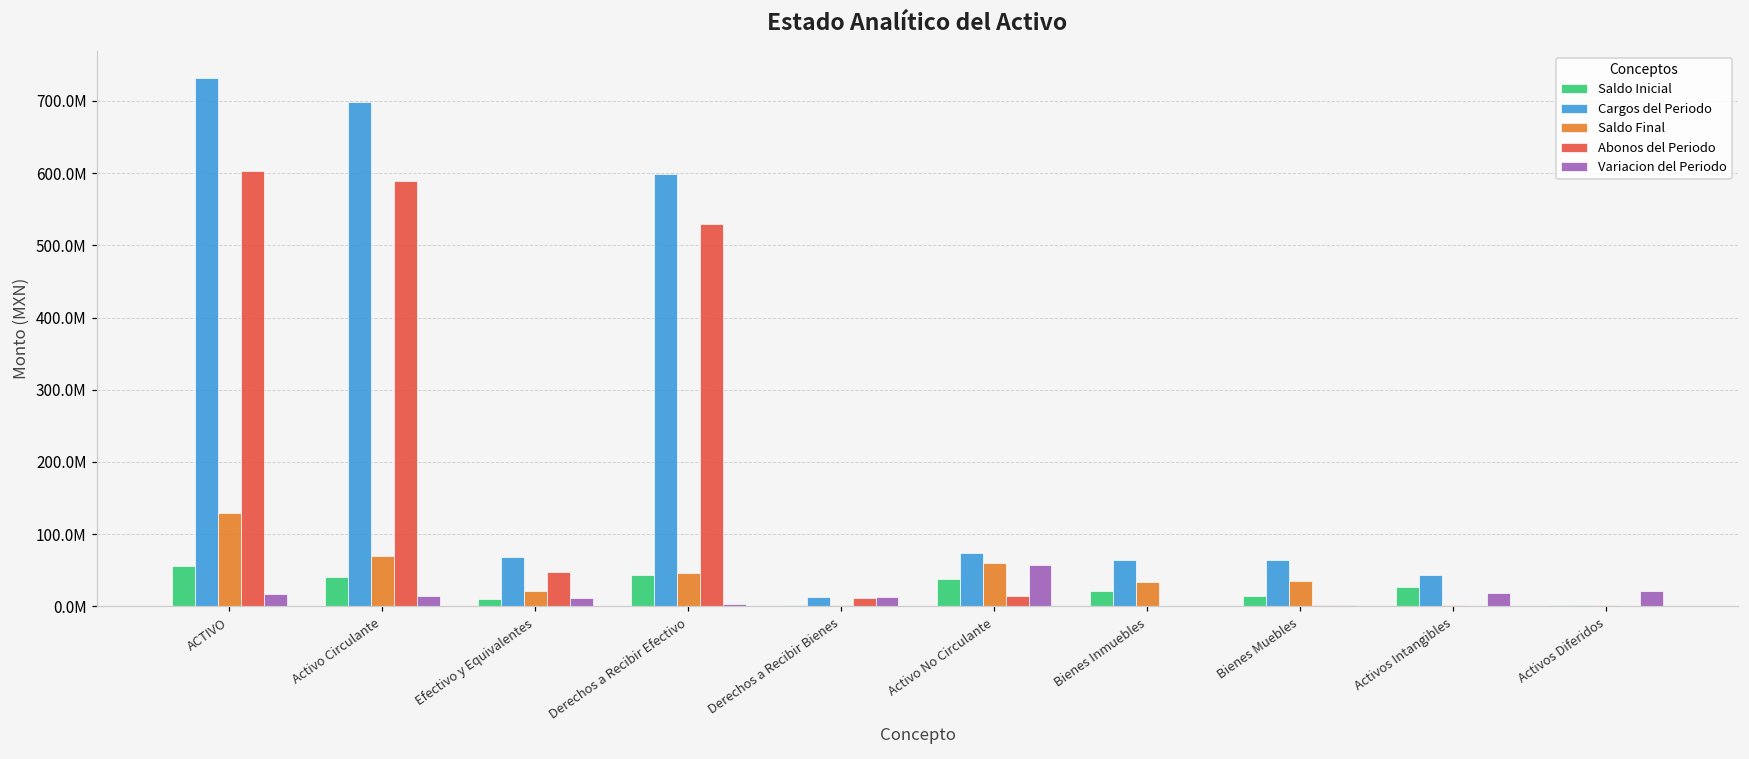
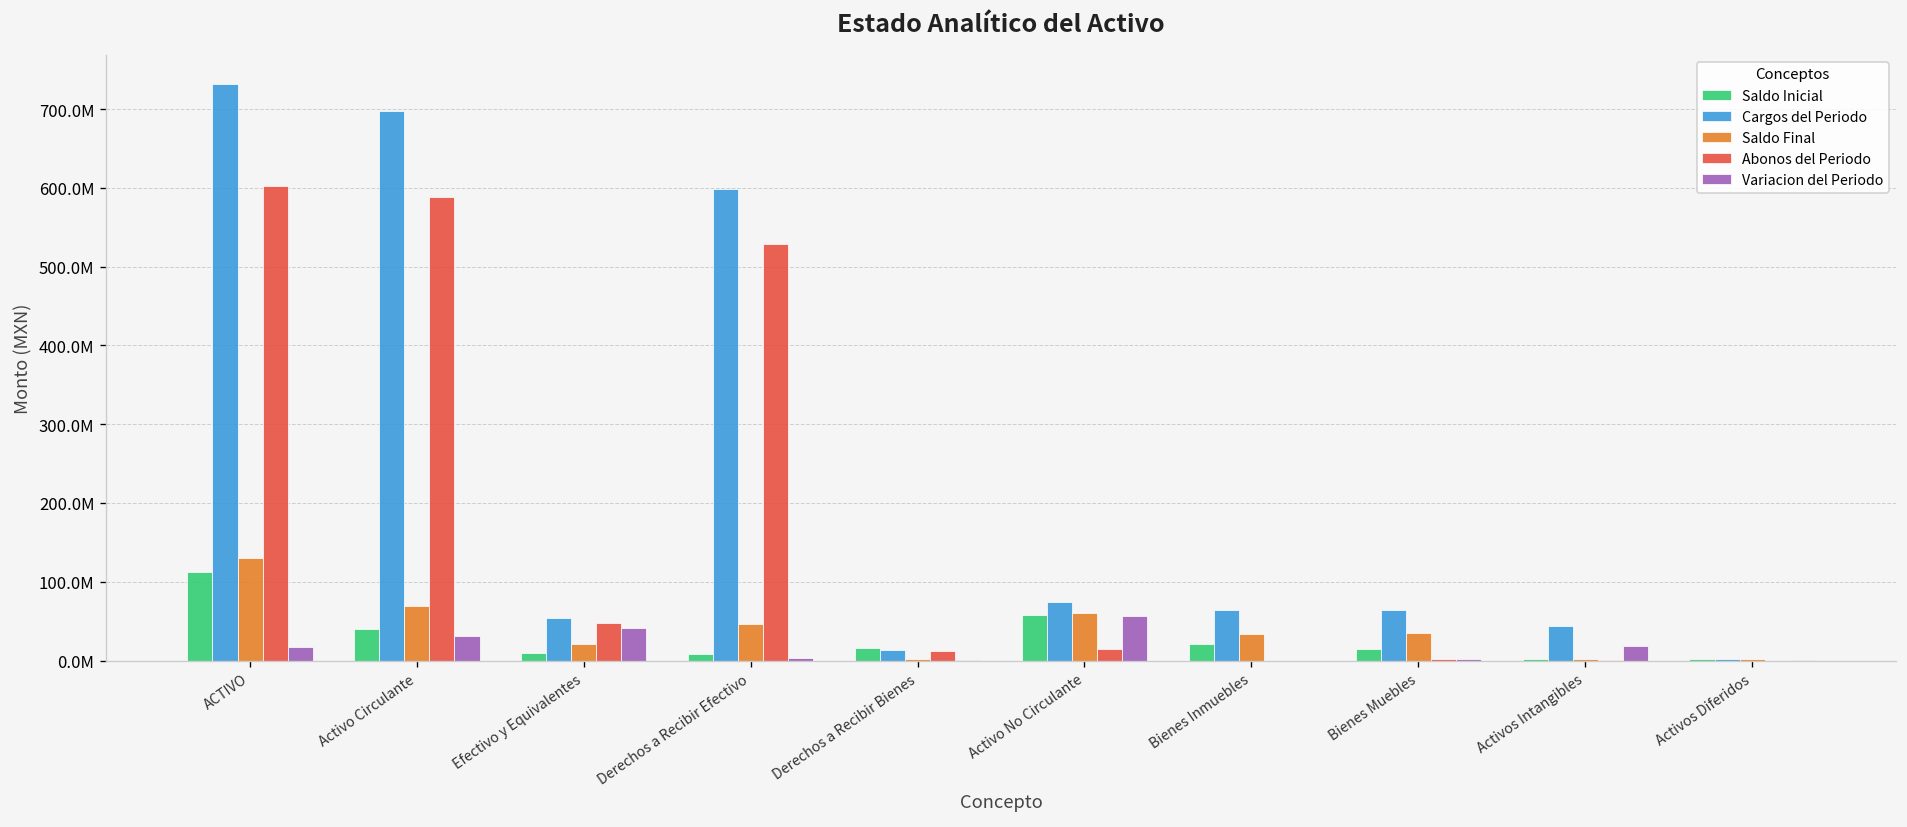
  {
    "Saldo Inicial": {
-     "ACTIVO": 60000000,
+     "ACTIVO": 110000000,
      "Activo Circulante": 40000000,
      "Efectivo y Equivalentes": 10000000,
-     "Derechos a Recibir Efectivo": 40000000,
-     "Derechos a Recibir Bienes": 0,
-     "Activo No Circulante": 40000000,
+     "Derechos a Recibir Efectivo": 10000000,
+     "Derechos a Recibir Bienes": 20000000,
+     "Activo No Circulante": 60000000,
      "Bienes Inmuebles": 20000000,
      "Bienes Muebles": 10000000,
-     "Activos Intangibles": 30000000
+     "Activos Intangibles": 0
    },
    "Cargos del Periodo": {
      "ACTIVO": 730000000,
      "Activo Circulante": 700000000,
-     "Efectivo y Equivalentes": 70000000,
+     "Efectivo y Equivalentes": 50000000,
      "Derechos a Recibir Efectivo": 600000000,
      "Derechos a Recibir Bienes": 10000000,
      "Activo No Circulante": 70000000,
      "Bienes Inmuebles": 60000000,
      "Bienes Muebles": 60000000,
      "Activos Intangibles": 40000000
    },
    "Variacion del Periodo": {
      "ACTIVO": 20000000,
-     "Activo Circulante": 10000000,
-     "Efectivo y Equivalentes": 10000000,
-     "Derechos a Recibir Bienes": 10000000,
+     "Activo Circulante": 30000000,
+     "Efectivo y Equivalentes": 40000000,
+     "Derechos a Recibir Bienes": 0,
      "Activo No Circulante": 60000000,
      "Bienes Inmuebles": 0,
      "Activos Intangibles": 20000000,
-     "Activos Diferidos": 20000000
+     "Activos Diferidos": 0
    }
  }
